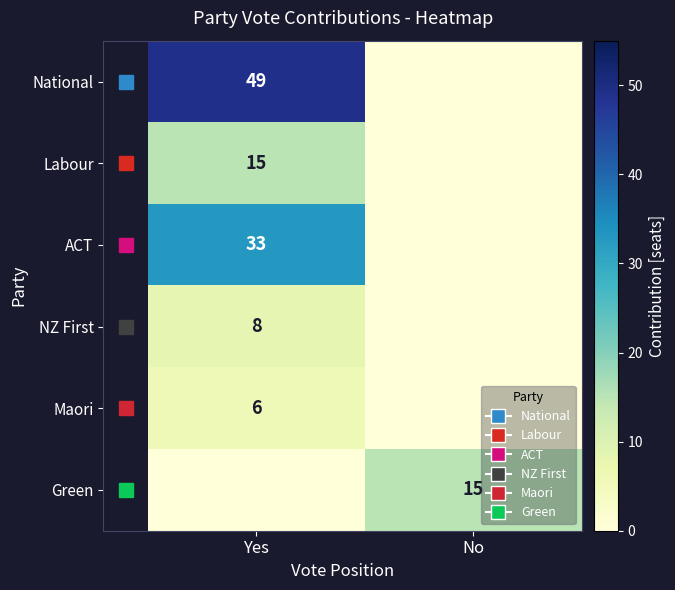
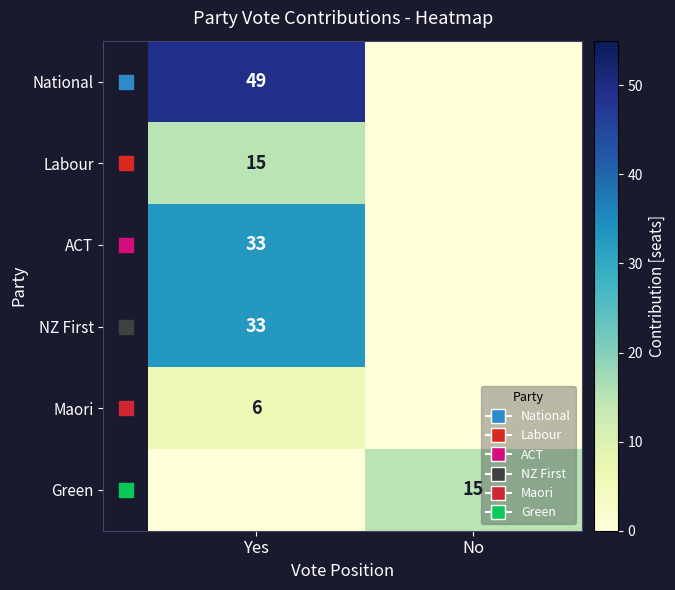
  {
    "National": {
      "Yes": 49
    },
    "Labour": {
      "Yes": 15
    },
    "ACT": {
      "Yes": 33
    },
    "NZ First": {
-     "Yes": 8
+     "Yes": 33
    },
    "Maori": {
      "Yes": 6
    }
  }
